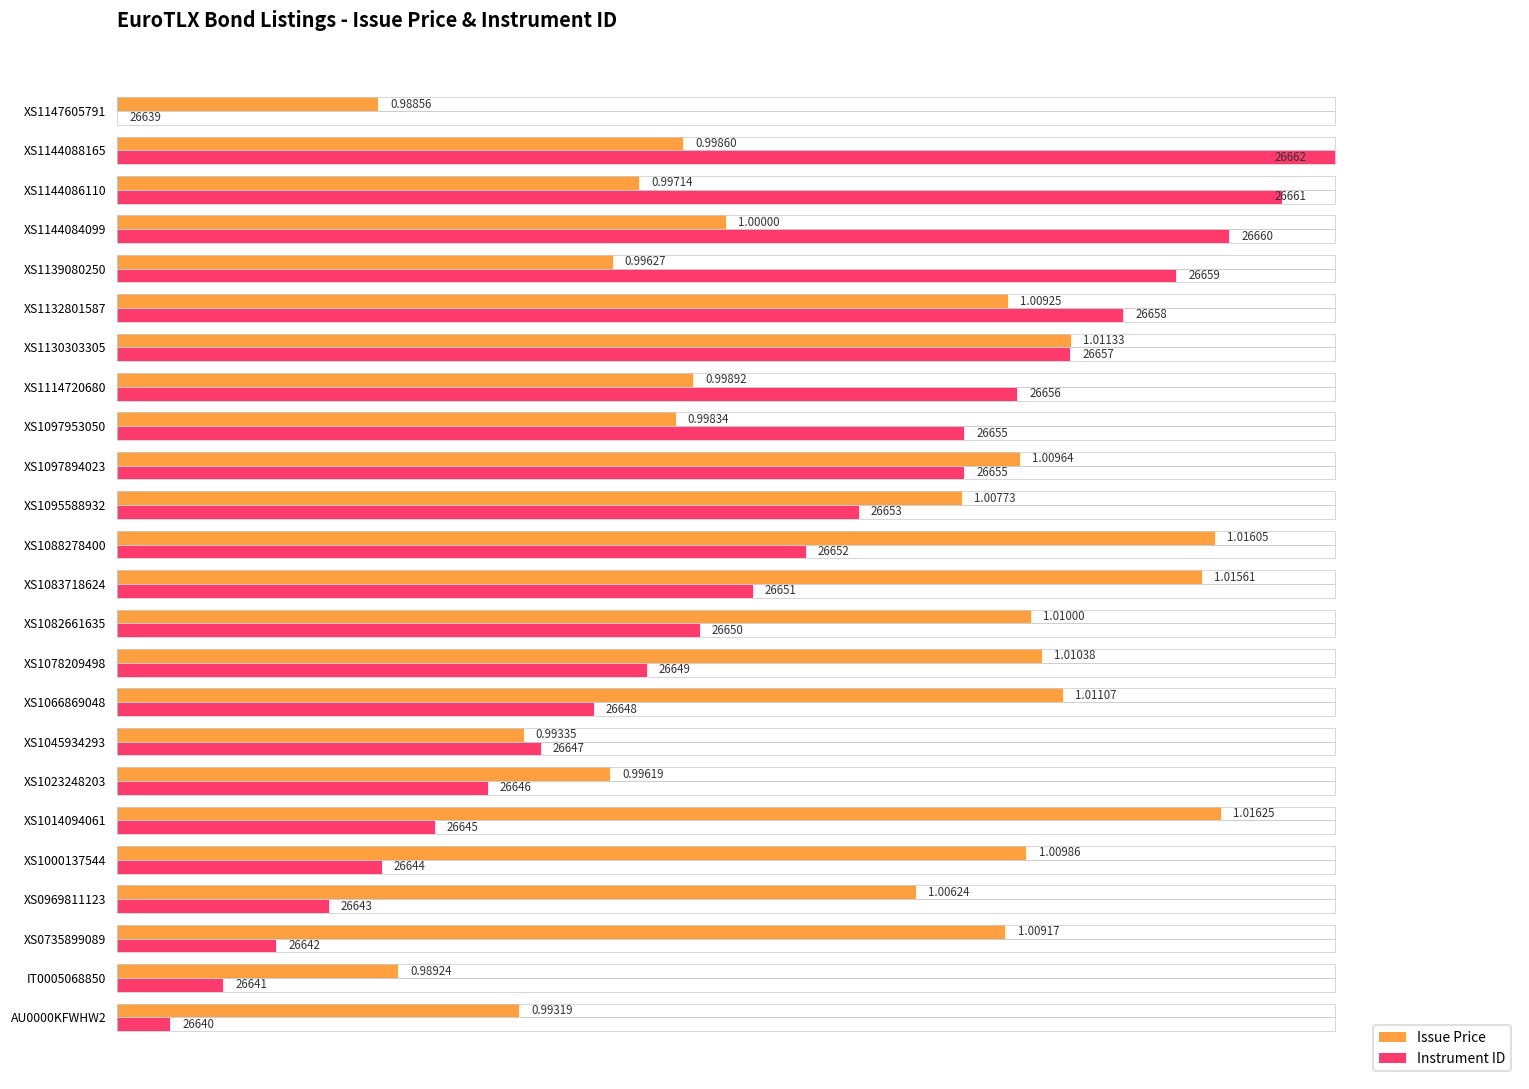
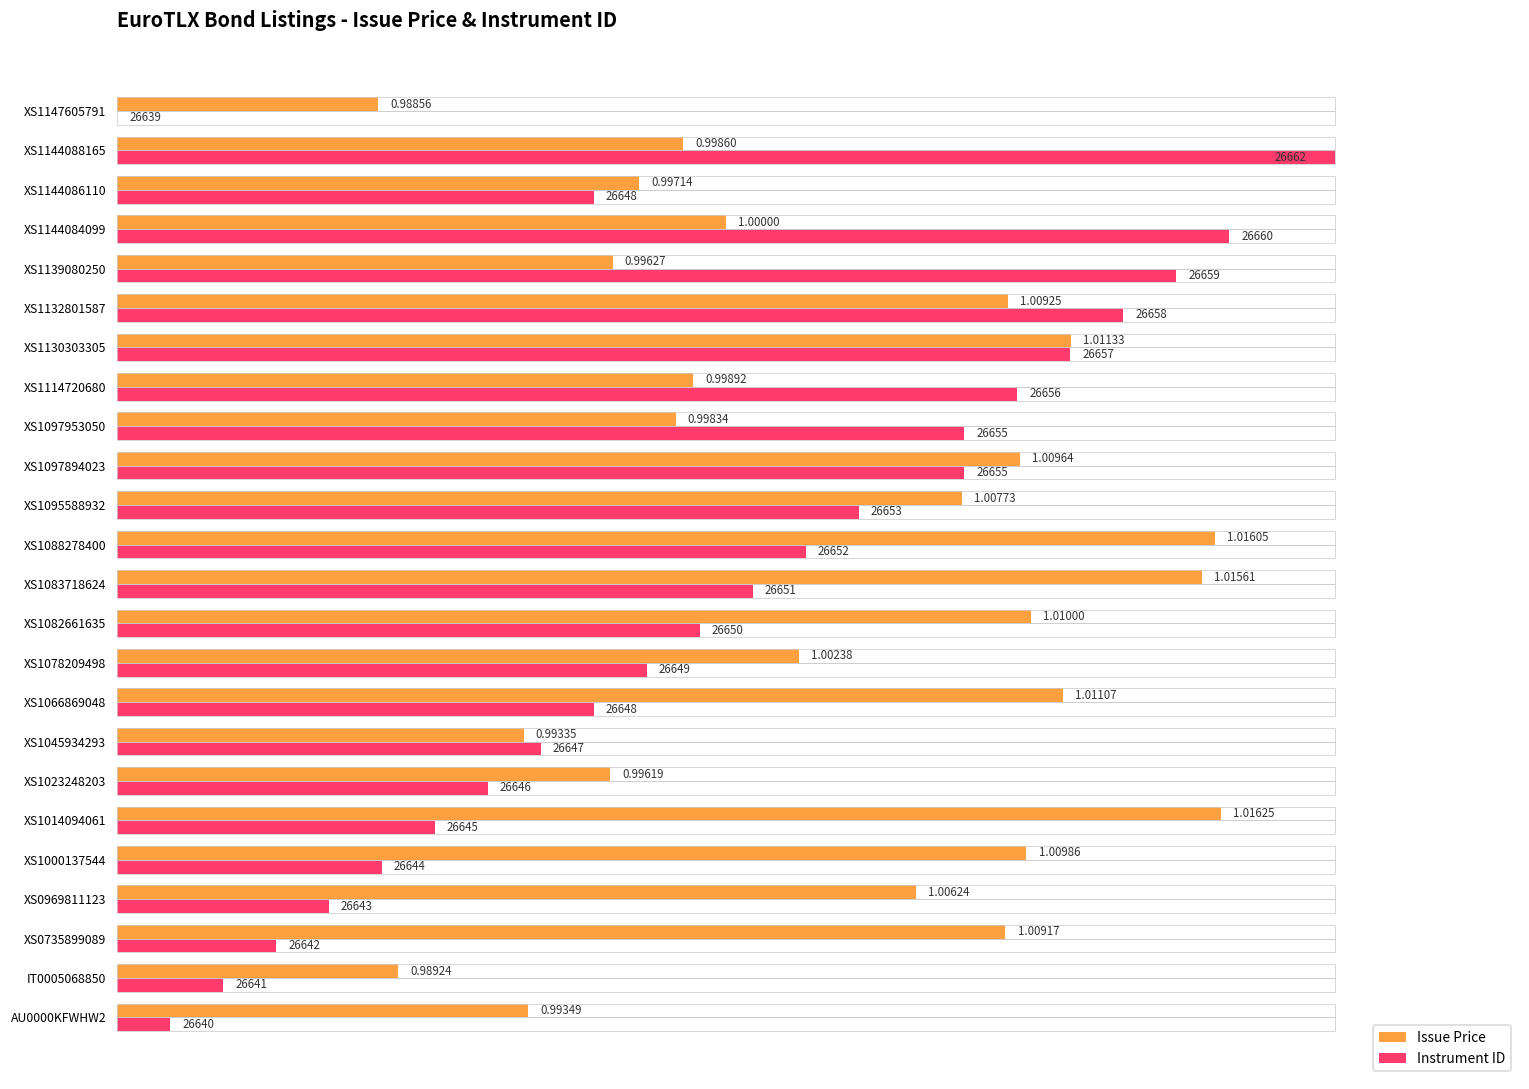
  {
    "Issue Price": {
-     "XS1078209498": 1.01038,
-     "AU0000KFWHW2": 0.99319
+     "XS1078209498": 1.00238,
+     "AU0000KFWHW2": 0.99349
    },
    "Instrument ID": {
-     "XS1144086110": 26661
+     "XS1144086110": 26648
    }
  }
